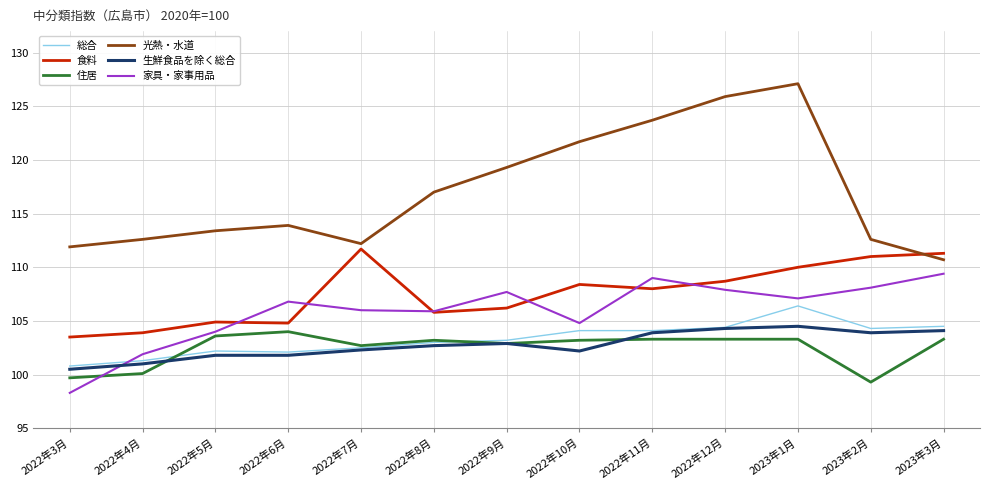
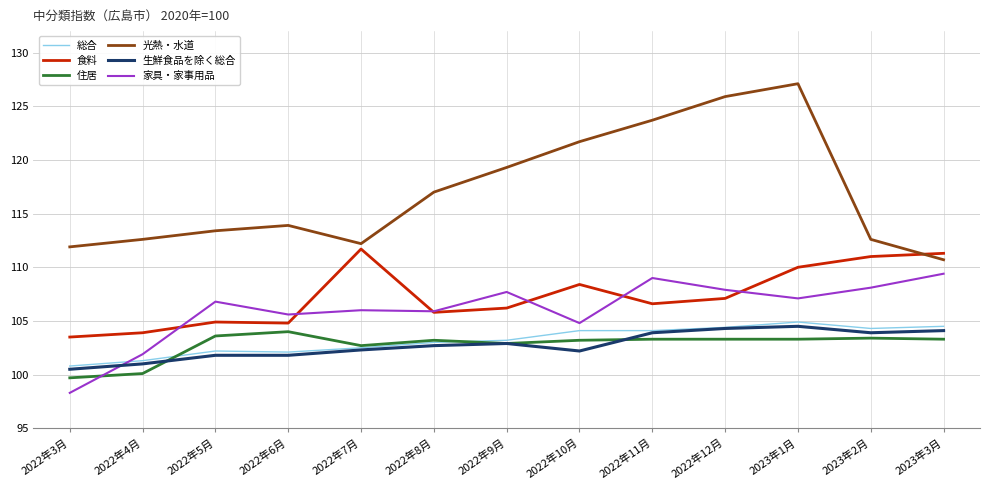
  {
    "総合": {
      "2022年3月": 100.8,
      "2022年4月": 101.3,
      "2022年5月": 102.2,
      "2022年6月": 102.1,
      "2022年9月": 103.2,
      "2022年10月": 104.1,
-     "2023年1月": 106.4,
+     "2023年1月": 104.9,
      "2023年2月": 104.3,
      "2023年3月": 104.5
    },
    "食料": {
      "2022年3月": 103.5,
      "2022年4月": 103.9,
      "2022年5月": 104.9,
      "2022年6月": 104.8,
      "2022年7月": 111.7,
      "2022年9月": 106.2,
      "2022年10月": 108.4,
-     "2022年11月": 108.0,
-     "2022年12月": 108.7,
+     "2022年11月": 106.6,
+     "2022年12月": 107.1,
      "2023年1月": 110.0,
      "2023年2月": 111.0,
      "2023年3月": 111.3
    },
    "住居": {
      "2022年3月": 99.7,
      "2022年4月": 100.1,
      "2022年5月": 103.6,
      "2022年6月": 104.0,
      "2022年10月": 103.2,
      "2022年11月": 103.3,
      "2022年12月": 103.3,
      "2023年1月": 103.3,
-     "2023年2月": 99.3,
+     "2023年2月": 103.4,
      "2023年3月": 103.3
    },
    "光熱・水道": {
      "2022年3月": 111.9,
      "2022年4月": 112.6,
      "2022年5月": 113.4,
      "2022年6月": 113.9,
      "2022年7月": 112.2,
      "2022年8月": 117.0,
      "2022年9月": 119.3,
      "2022年10月": 121.7,
      "2022年11月": 123.7,
      "2022年12月": 125.9,
      "2023年1月": 127.1,
      "2023年2月": 112.6,
      "2023年3月": 110.7
    },
    "生鮮食品を除く総合": {
      "2022年3月": 100.5,
      "2022年4月": 101.0,
      "2022年5月": 101.8,
      "2022年6月": 101.8,
      "2022年8月": 102.7,
      "2022年10月": 102.2,
      "2023年1月": 104.5,
      "2023年2月": 103.9,
      "2023年3月": 104.1
    },
    "家具・家事用品": {
      "2022年3月": 98.3,
      "2022年4月": 101.9,
-     "2022年5月": 104.0,
-     "2022年6月": 106.8,
+     "2022年5月": 106.8,
+     "2022年6月": 105.6,
      "2022年7月": 106.0,
      "2022年9月": 107.7,
      "2022年10月": 104.8,
      "2022年11月": 109.0,
      "2022年12月": 107.9,
      "2023年1月": 107.1,
      "2023年2月": 108.1,
      "2023年3月": 109.4
    }
  }
